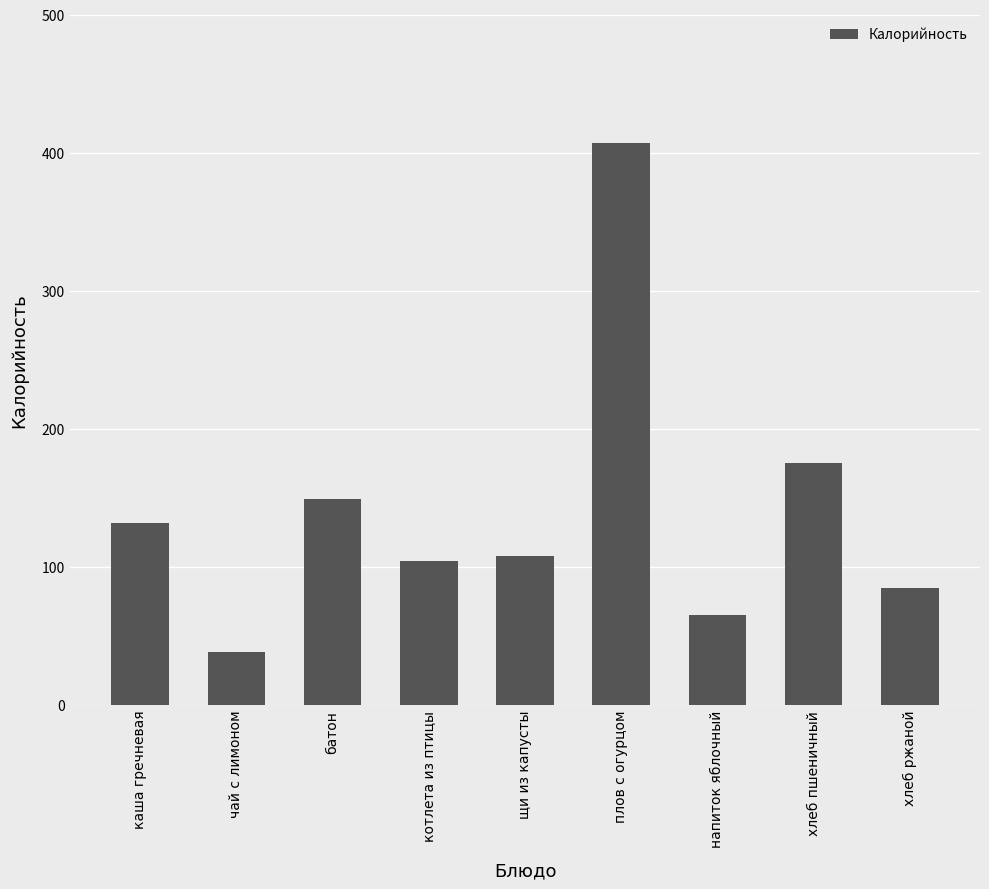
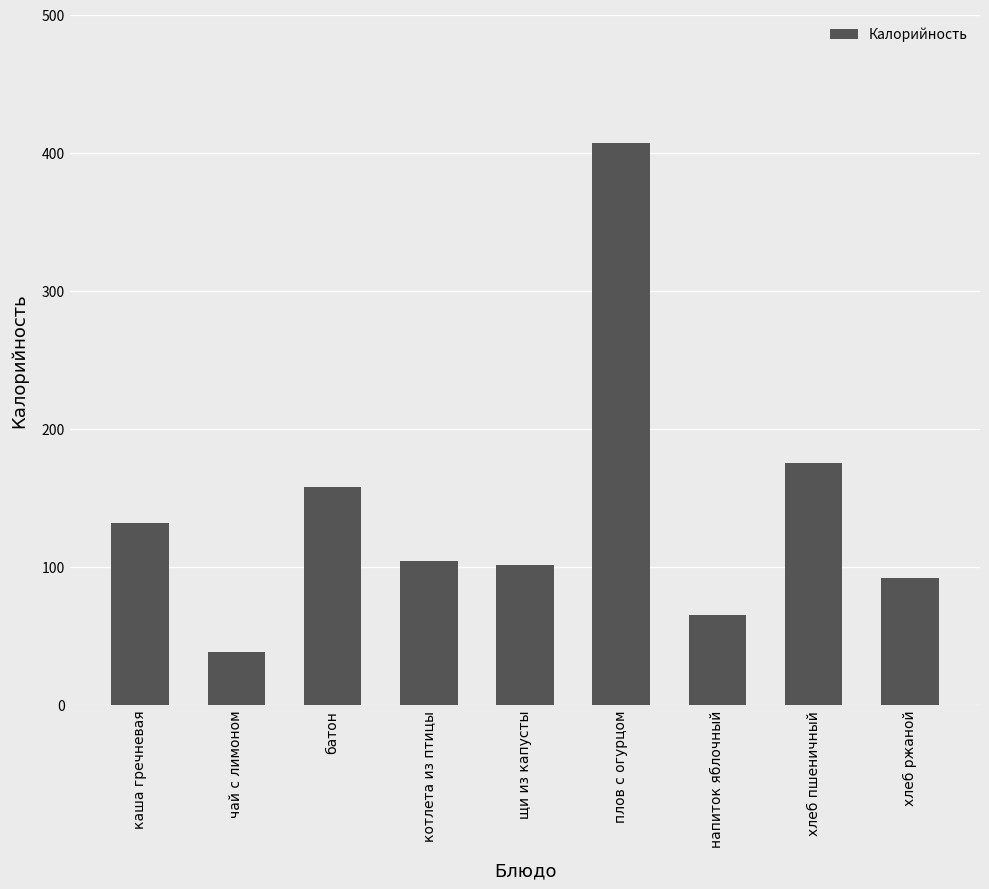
  {
    "каша гречневая": 132,
    "чай с лимоном": 38,
-   "батон": 149,
+   "батон": 158,
    "котлета из птицы": 104,
-   "щи из капусты": 108,
+   "щи из капусты": 101,
    "плов с огурцом": 407,
    "напиток яблочный": 65,
    "хлеб пшеничный": 175,
-   "хлеб ржаной": 85
+   "хлеб ржаной": 92
  }
